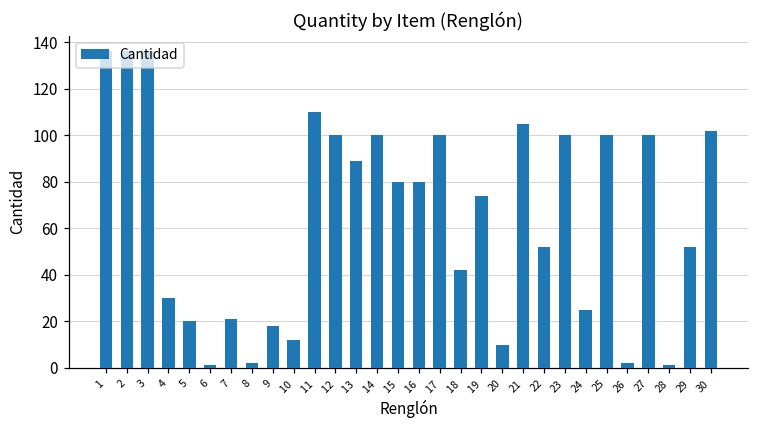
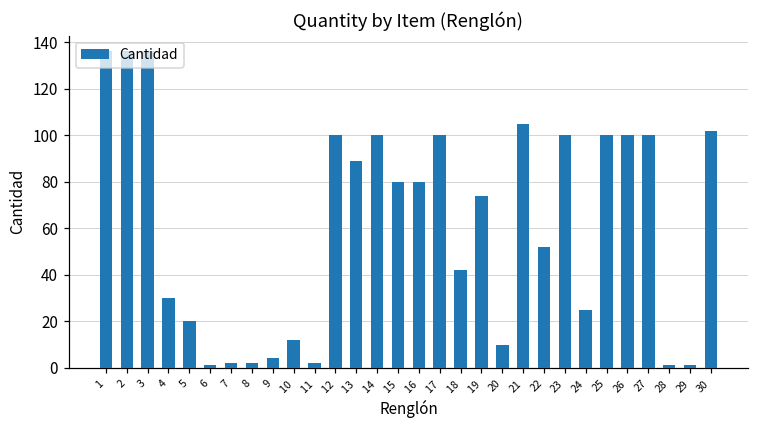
  {
    "4": 30,
    "5": 20,
-   "7": 21,
+   "7": 2,
    "8": 2,
-   "9": 18,
+   "9": 4,
    "10": 12,
-   "11": 110,
+   "11": 2,
    "12": 100,
    "13": 89,
    "14": 100,
    "15": 80,
    "16": 80,
    "17": 100,
    "18": 42,
    "19": 74,
    "20": 10,
    "21": 105,
    "22": 52,
    "23": 100,
    "24": 25,
    "25": 100,
-   "26": 2,
+   "26": 100,
    "27": 100,
-   "29": 52,
+   "29": 1,
    "30": 102
  }
